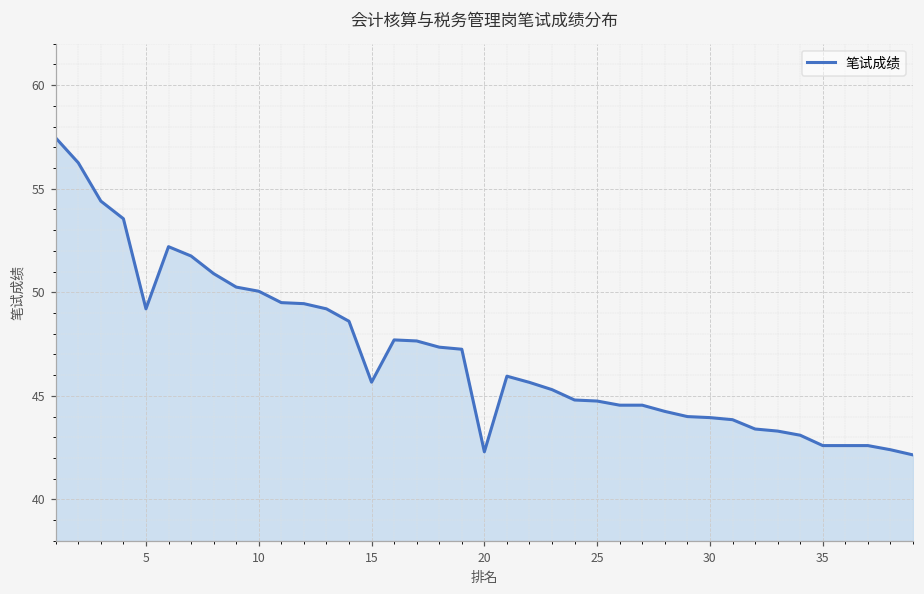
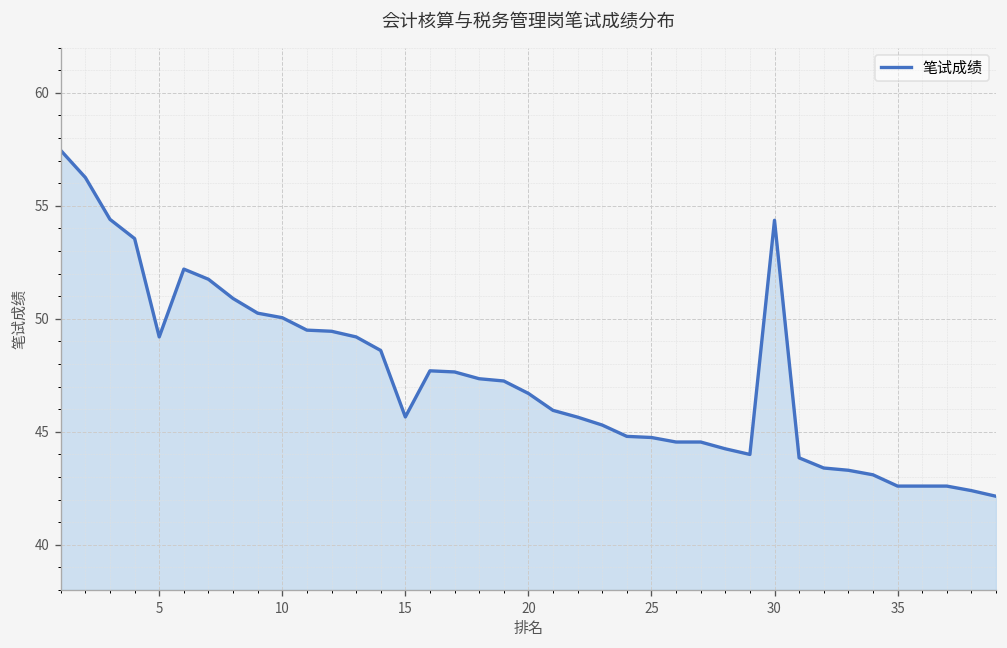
  {
    "5": 49.2,
    "10": 50.1,
    "15": 45.7,
-   "20": 42.3,
+   "20": 46.7,
    "25": 44.8,
-   "30": 44.0,
+   "30": 54.4,
    "35": 42.6
  }
